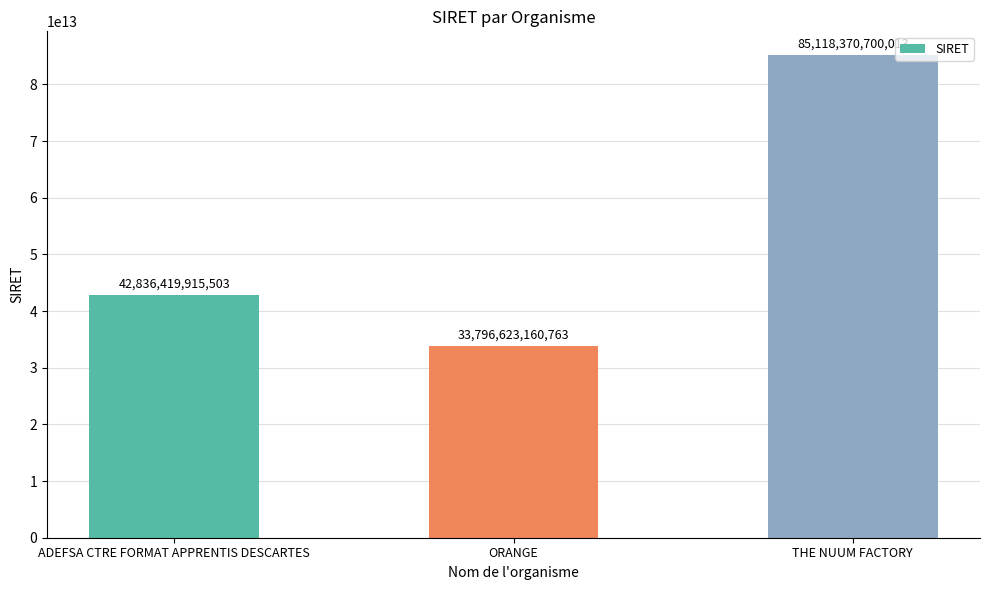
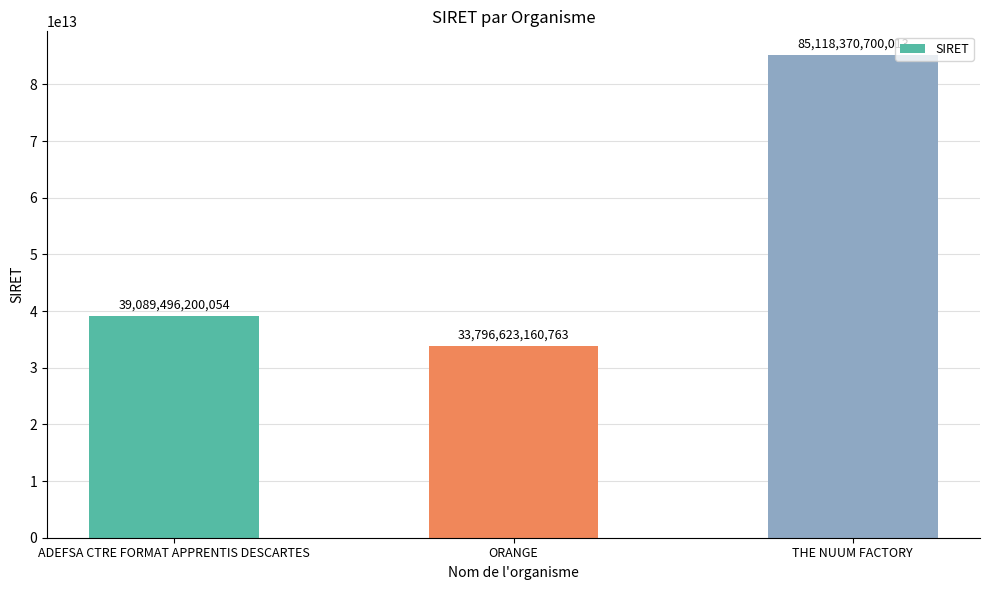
  {
-   "ADEFSA CTRE FORMAT APPRENTIS DESCARTES": "42,836,419,915,503",
+   "ADEFSA CTRE FORMAT APPRENTIS DESCARTES": "39,089,496,200,054",
    "ORANGE": "33,796,623,160,763"
  }
